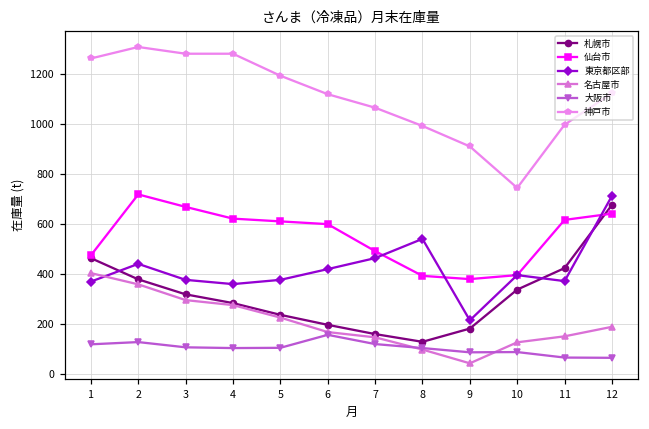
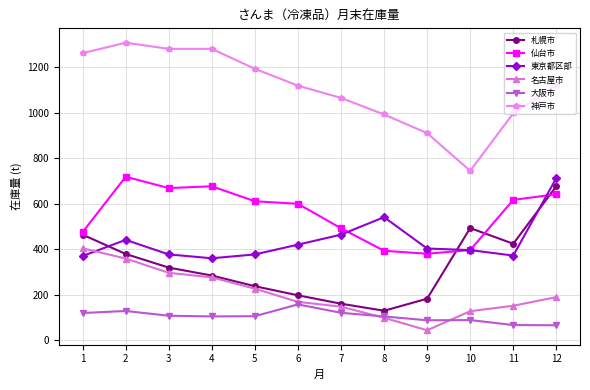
  {
    "札幌市": {
      "2": 380,
      "3": 320,
      "6": 200,
      "7": 160,
      "8": 130,
      "9": 180,
-     "10": 340,
+     "10": 490,
      "11": 420,
      "12": 680
    },
    "仙台市": {
      "2": 720,
      "3": 670,
-     "4": 620,
+     "4": 680,
      "5": 610,
      "6": 600,
      "7": 490,
      "8": 390,
      "9": 380,
      "11": 620,
      "12": 640
    },
    "東京都区部": {
      "1": 370,
      "2": 440,
      "3": 380,
      "4": 360,
      "5": 380,
      "6": 420,
      "7": 460,
      "8": 540,
-     "9": 220,
+     "9": 400,
      "11": 370,
      "12": 710
    }
  }
